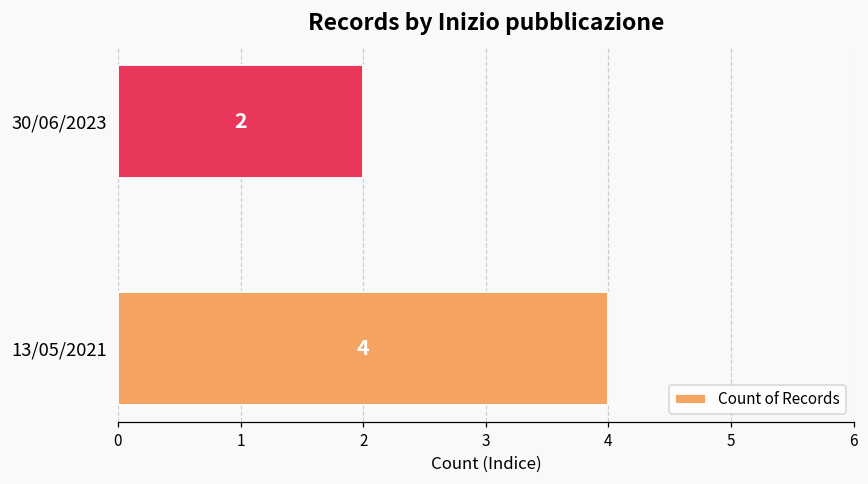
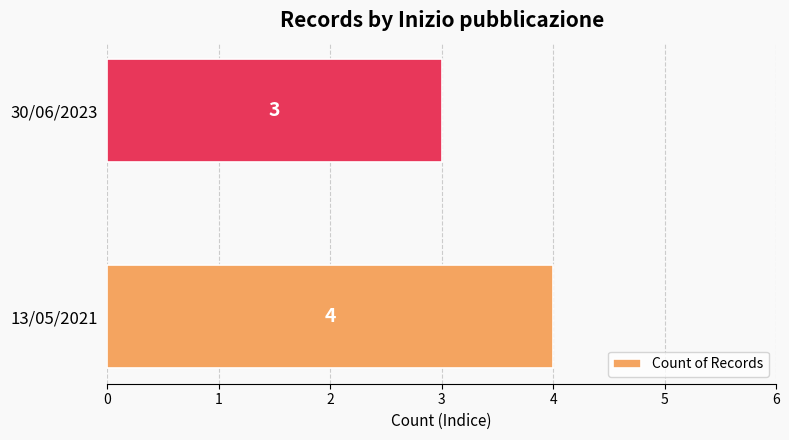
  {
-   "30/06/2023": 2,
+   "30/06/2023": 3,
    "13/05/2021": 4
  }
